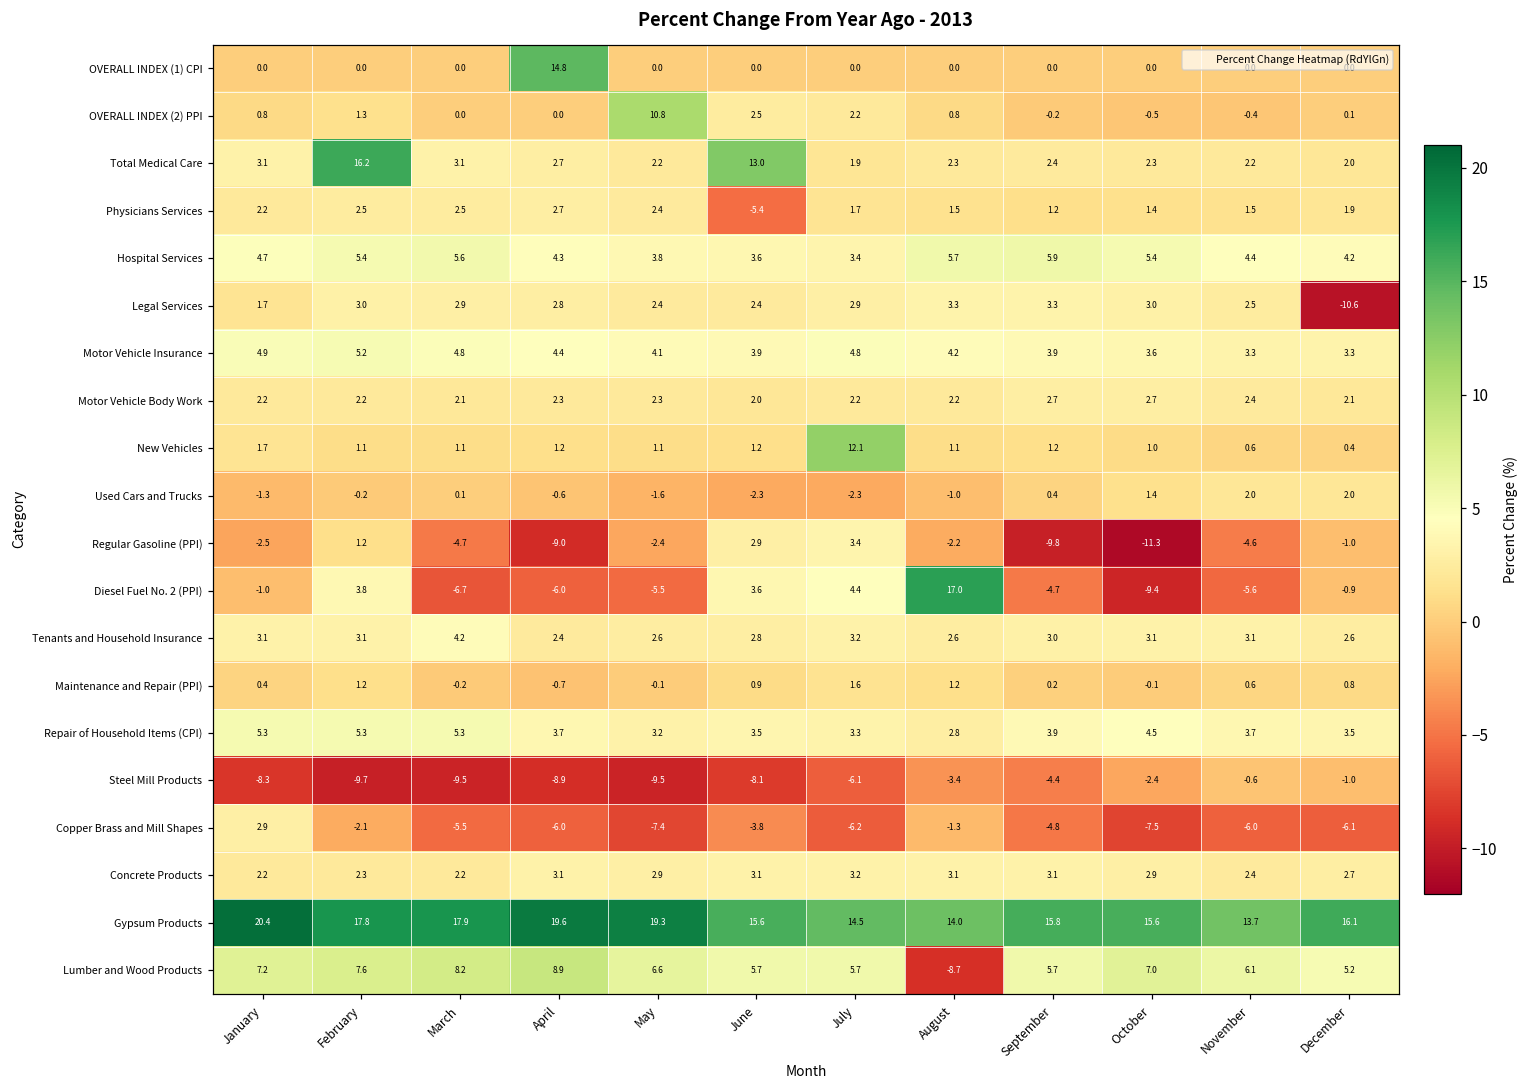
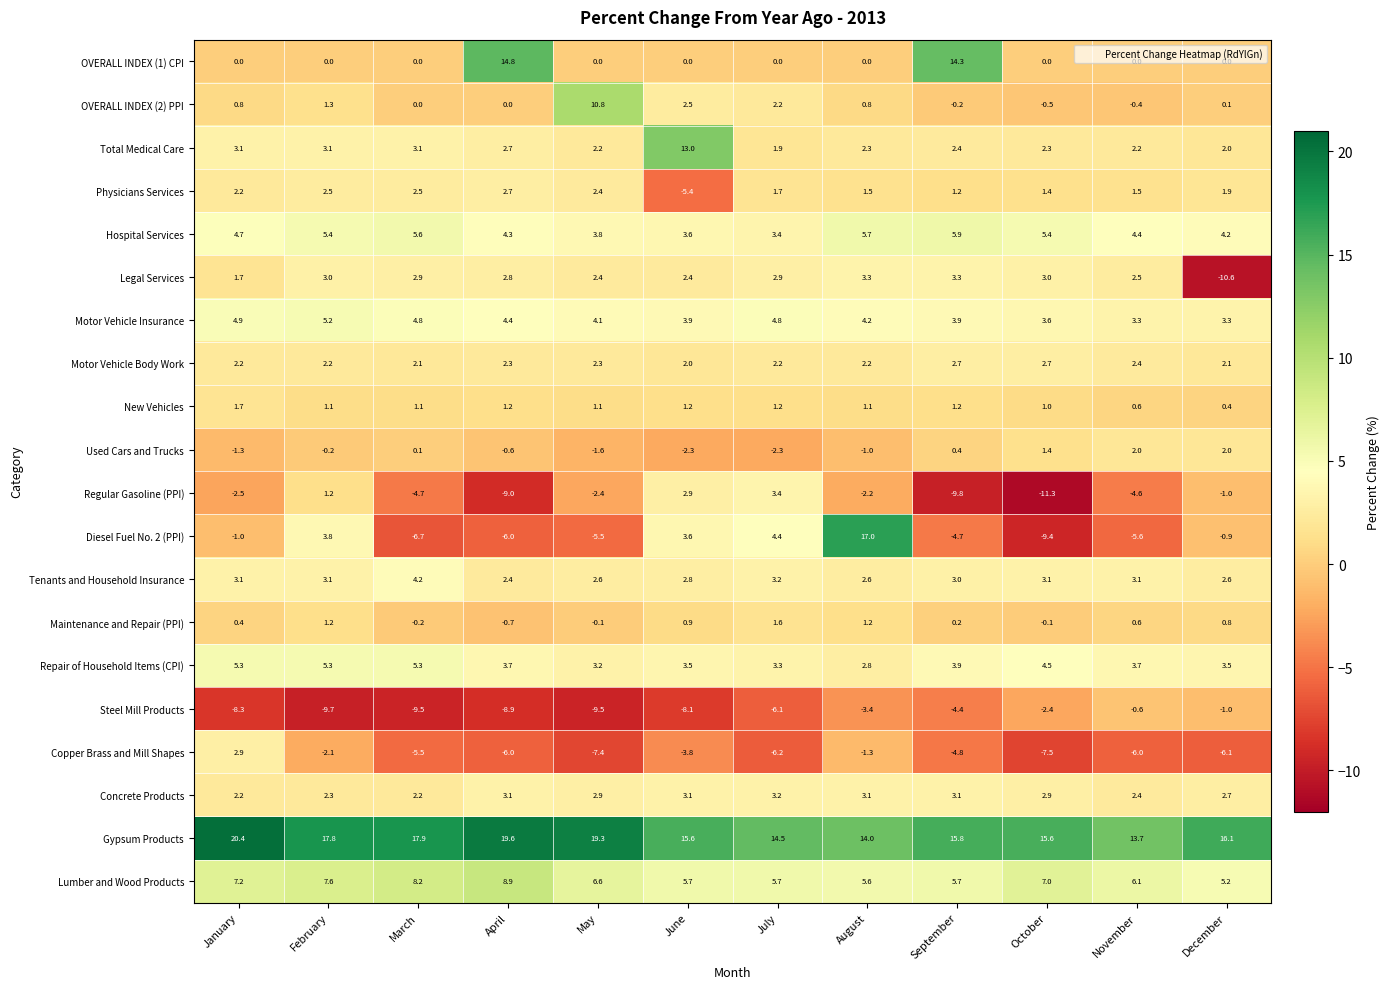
  {
    "OVERALL INDEX (1) CPI": {
      "January": 0.0,
      "February": 0.0,
      "March": 0.0,
      "April": 14.8,
      "May": 0.0,
      "June": 0.0,
      "July": 0.0,
      "August": 0.0,
-     "September": 0.0,
+     "September": 14.3,
      "October": 0.0
    },
    "Total Medical Care": {
      "January": 3.1,
-     "February": 16.2,
+     "February": 3.1,
      "March": 3.1,
      "April": 2.7,
      "May": 2.2,
      "June": 13.0,
      "July": 1.9,
      "August": 2.3,
      "September": 2.4,
      "October": 2.3,
      "November": 2.2,
      "December": 2.0
    },
    "New Vehicles": {
      "January": 1.7,
      "February": 1.1,
      "March": 1.1,
      "April": 1.2,
      "May": 1.1,
      "June": 1.2,
-     "July": 12.1,
+     "July": 1.2,
      "August": 1.1,
      "September": 1.2,
      "October": 1.0,
      "November": 0.6,
      "December": 0.4
    },
    "Lumber and Wood Products": {
      "January": 7.2,
      "February": 7.6,
      "March": 8.2,
      "April": 8.9,
      "May": 6.6,
      "June": 5.7,
      "July": 5.7,
-     "August": -8.7,
+     "August": 5.6,
      "September": 5.7,
      "October": 7.0,
      "November": 6.1,
      "December": 5.2
    }
  }
